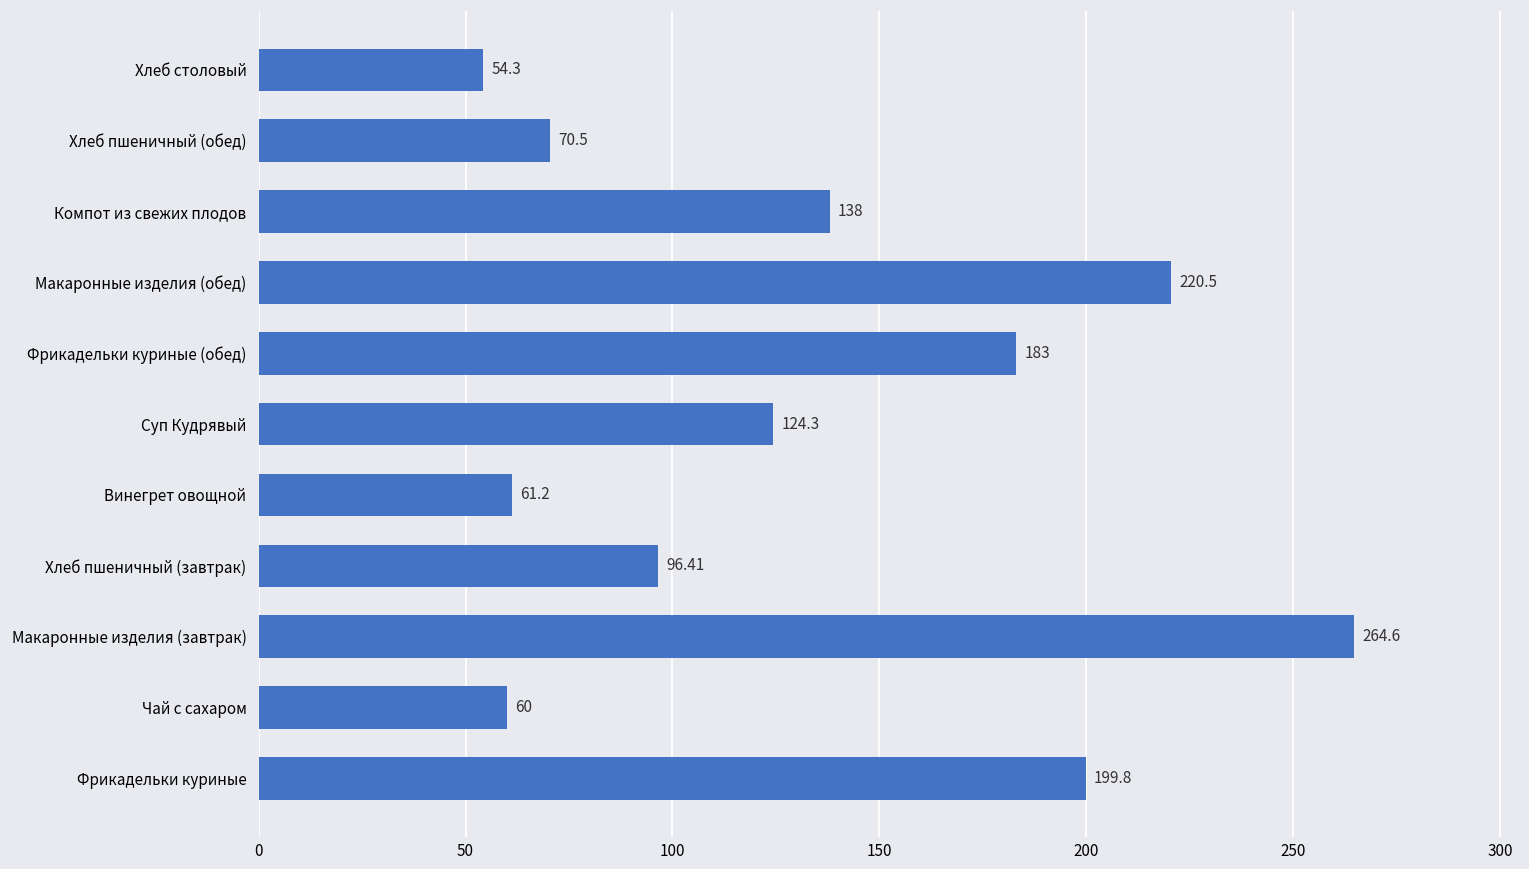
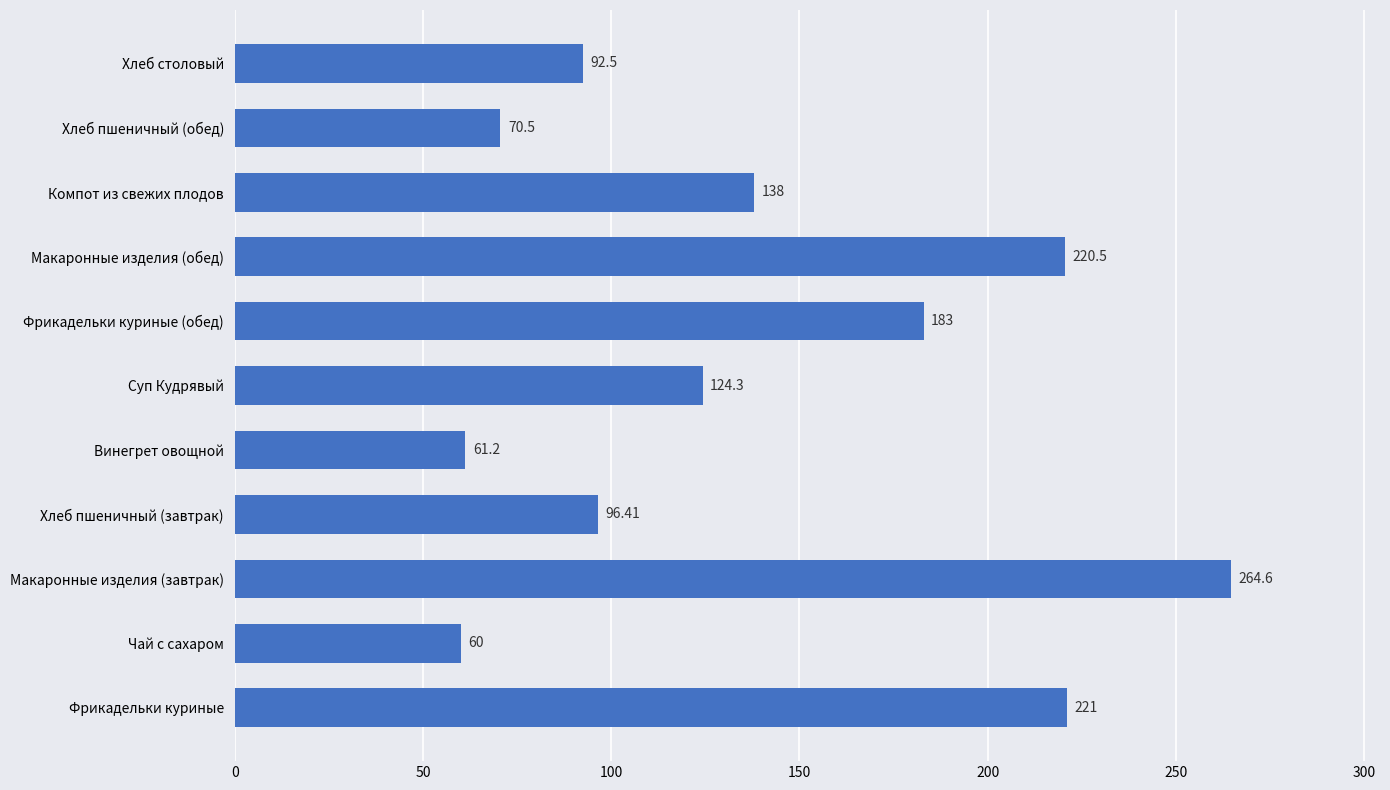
  {
-   "Хлеб столовый": 54.3,
+   "Хлеб столовый": 92.5,
    "Хлеб пшеничный (обед)": 70.5,
    "Компот из свежих плодов": 138,
    "Макаронные изделия (обед)": 220.5,
    "Фрикадельки куриные (обед)": 183,
    "Суп Кудрявый": 124.3,
    "Винегрет овощной": 61.2,
    "Хлеб пшеничный (завтрак)": 96.41,
    "Макаронные изделия (завтрак)": 264.6,
    "Чай с сахаром": 60,
-   "Фрикадельки куриные": 199.8
+   "Фрикадельки куриные": 221
  }
